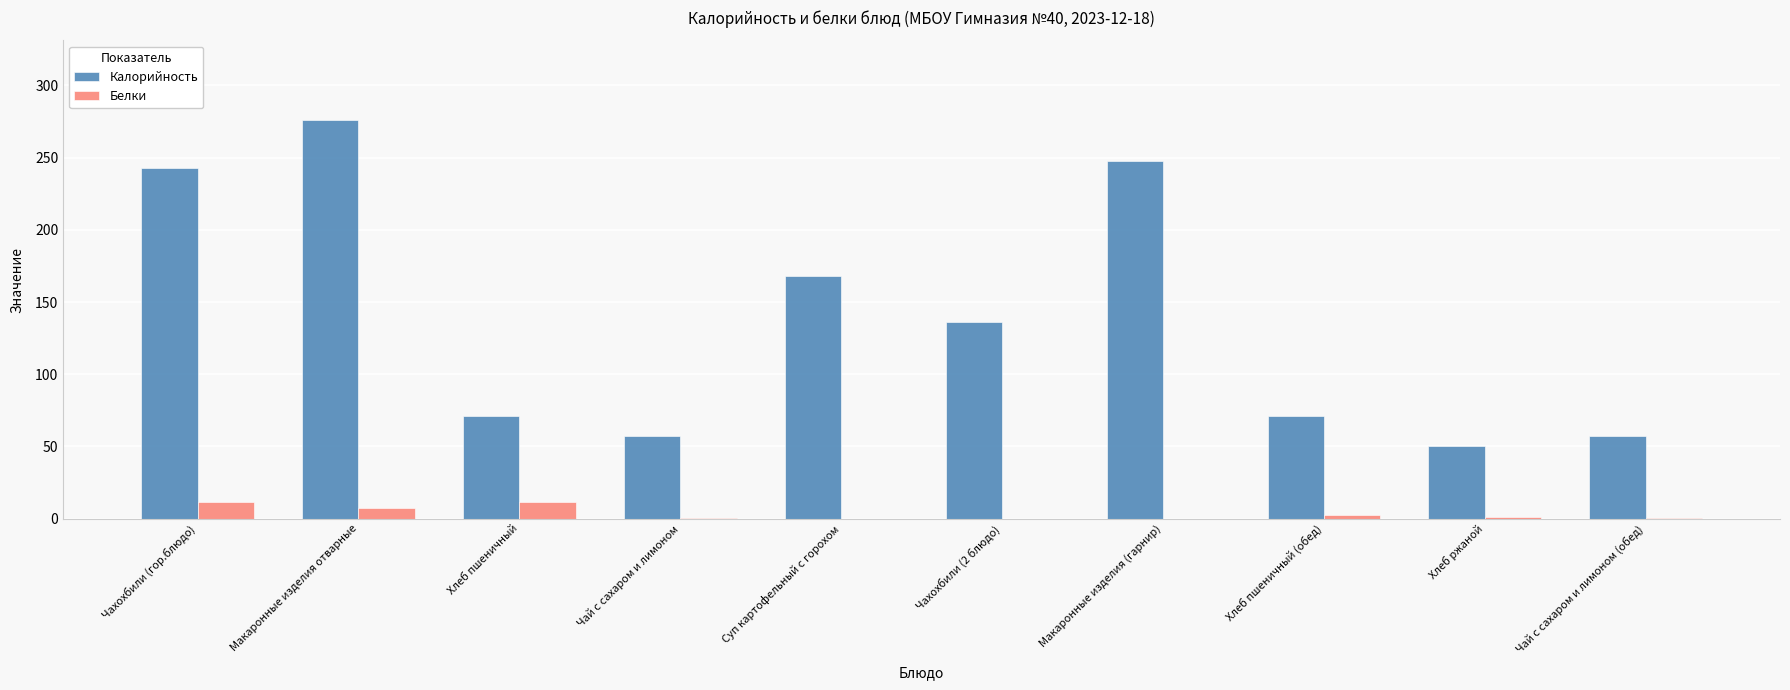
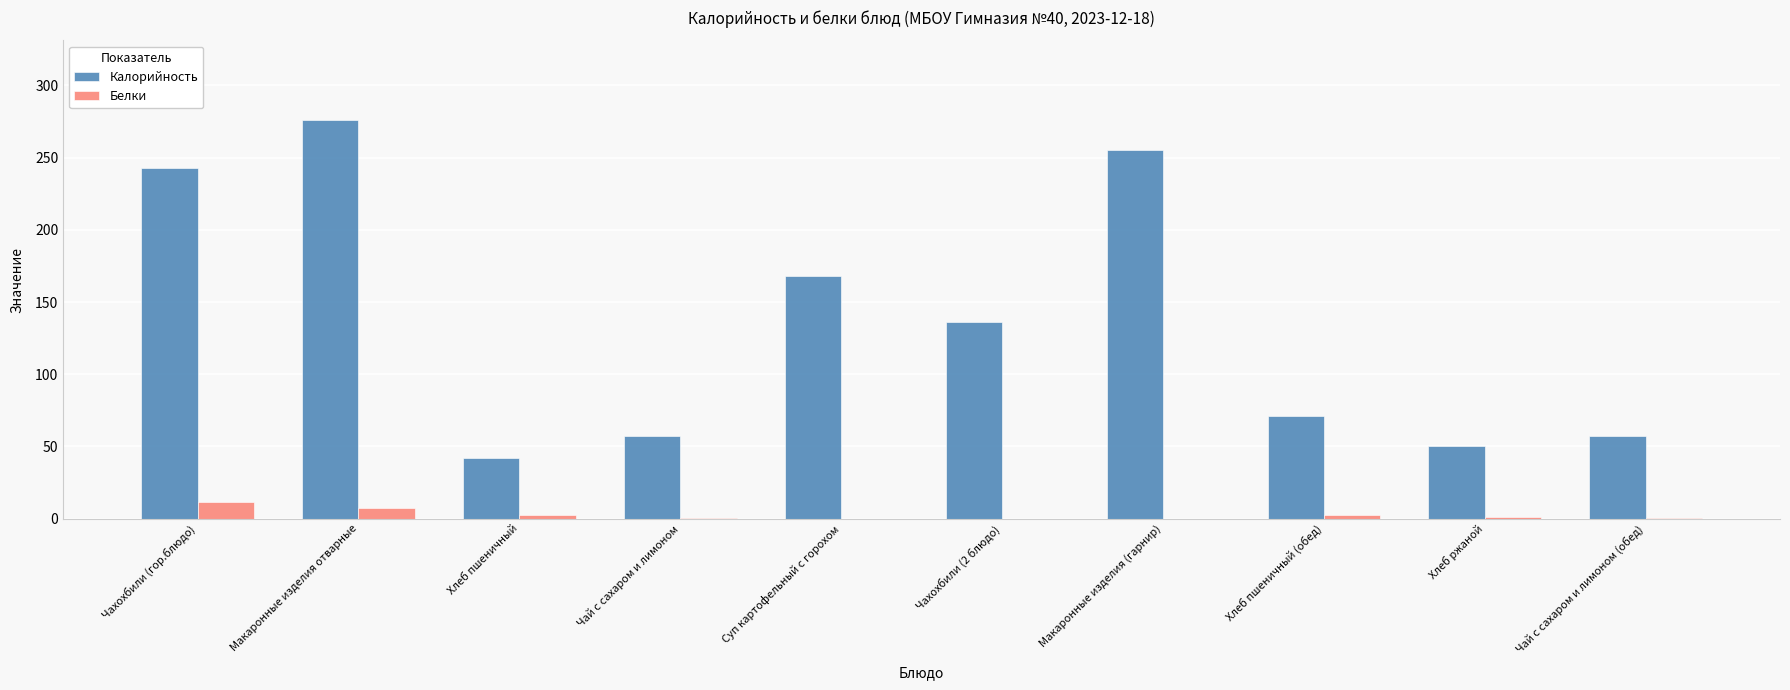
  {
    "Калорийность": {
      "Чахохбили (гор.блюдо)": 243,
      "Макаронные изделия отварные": 276,
-     "Хлеб пшеничный": 71,
+     "Хлеб пшеничный": 42,
      "Чай с сахаром и лимоном": 57,
      "Суп картофельный с горохом": 168,
      "Чахохбили (2 блюдо)": 136,
-     "Макаронные изделия (гарнир)": 248,
+     "Макаронные изделия (гарнир)": 255,
      "Хлеб пшеничный (обед)": 71,
      "Хлеб ржаной": 50,
      "Чай с сахаром и лимоном (обед)": 57
    },
    "Белки": {
      "Чахохбили (гор.блюдо)": 12,
      "Макаронные изделия отварные": 8,
-     "Хлеб пшеничный": 11,
+     "Хлеб пшеничный": 2,
      "Суп картофельный с горохом": 0,
      "Чахохбили (2 блюдо)": 0,
      "Макаронные изделия (гарнир)": 0,
      "Хлеб пшеничный (обед)": 2
    }
  }
